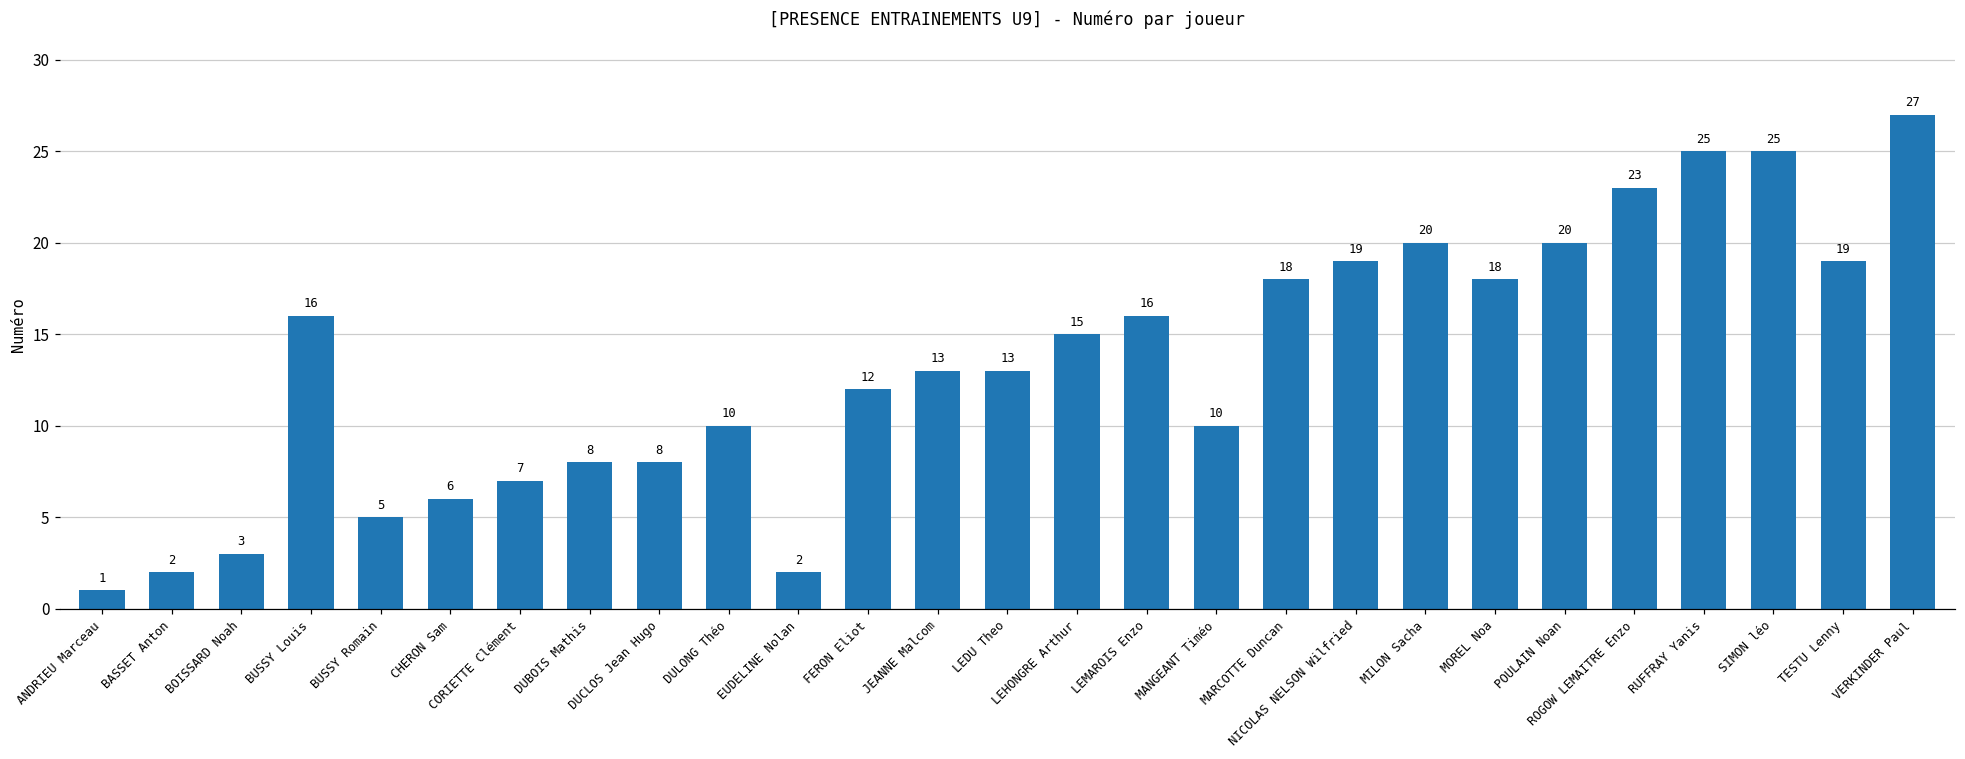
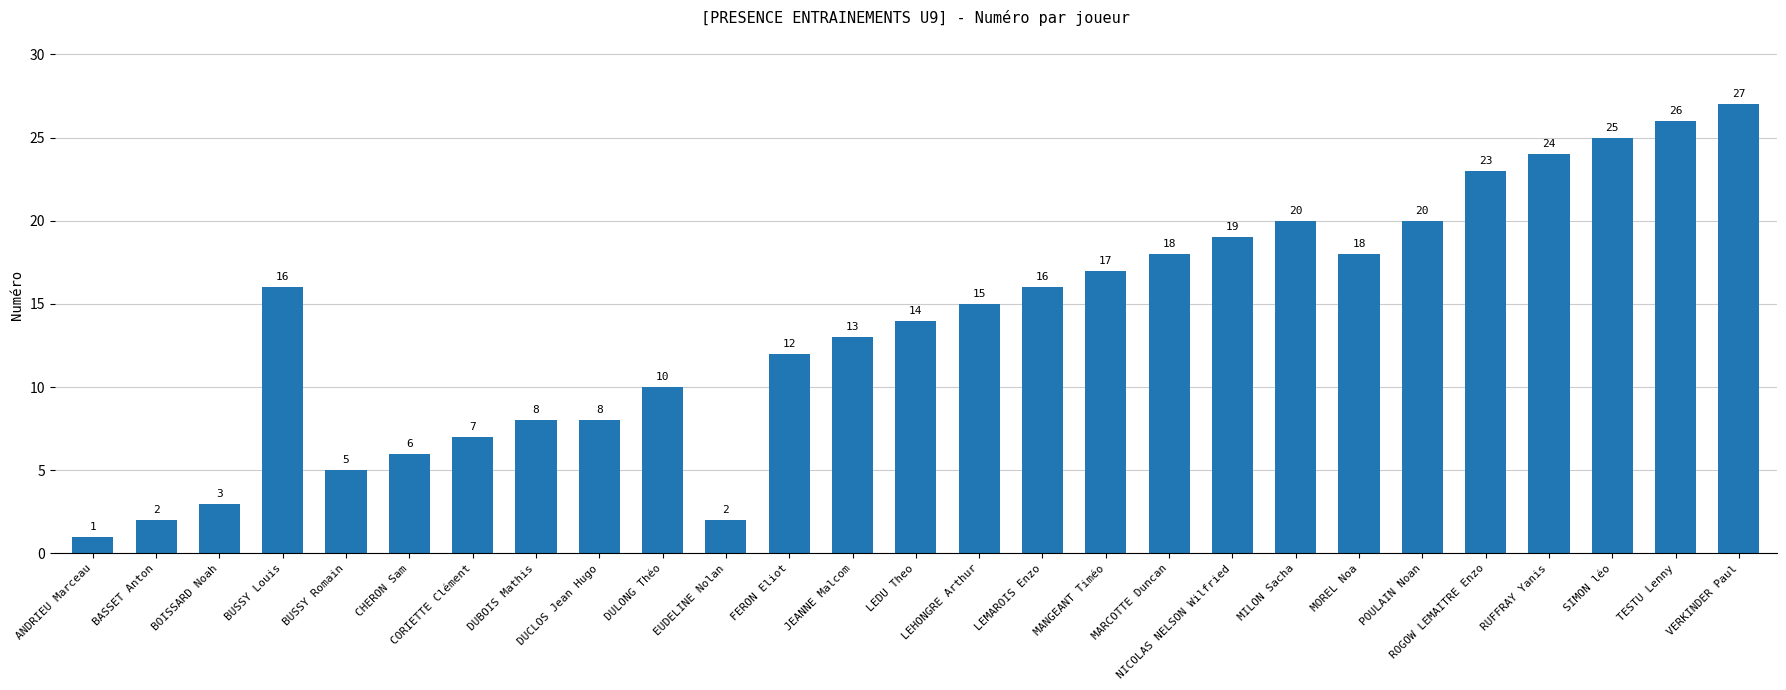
  {
    "ANDRIEU Marceau": 1,
    "BASSET Anton": 2,
    "BOISSARD Noah": 3,
    "BUSSY Louis": 16,
    "BUSSY Romain": 5,
    "CHERON Sam": 6,
    "CORIETTE Clément": 7,
    "DUBOIS Mathis": 8,
    "DUCLOS Jean Hugo": 8,
    "DULONG Théo": 10,
    "EUDELINE Nolan": 2,
    "FERON Eliot": 12,
    "JEANNE Malcom": 13,
-   "LEDU Theo": 13,
+   "LEDU Theo": 14,
    "LEHONGRE Arthur": 15,
    "LEMAROIS Enzo": 16,
-   "MANGEANT Timéo": 10,
+   "MANGEANT Timéo": 17,
    "MARCOTTE Duncan": 18,
    "NICOLAS NELSON Wilfried": 19,
    "MILON Sacha": 20,
    "MOREL Noa": 18,
    "POULAIN Noan": 20,
    "ROGOW LEMAITRE Enzo": 23,
-   "RUFFRAY Yanis": 25,
+   "RUFFRAY Yanis": 24,
    "SIMON léo": 25,
-   "TESTU Lenny": 19,
+   "TESTU Lenny": 26,
    "VERKINDER Paul": 27
  }
